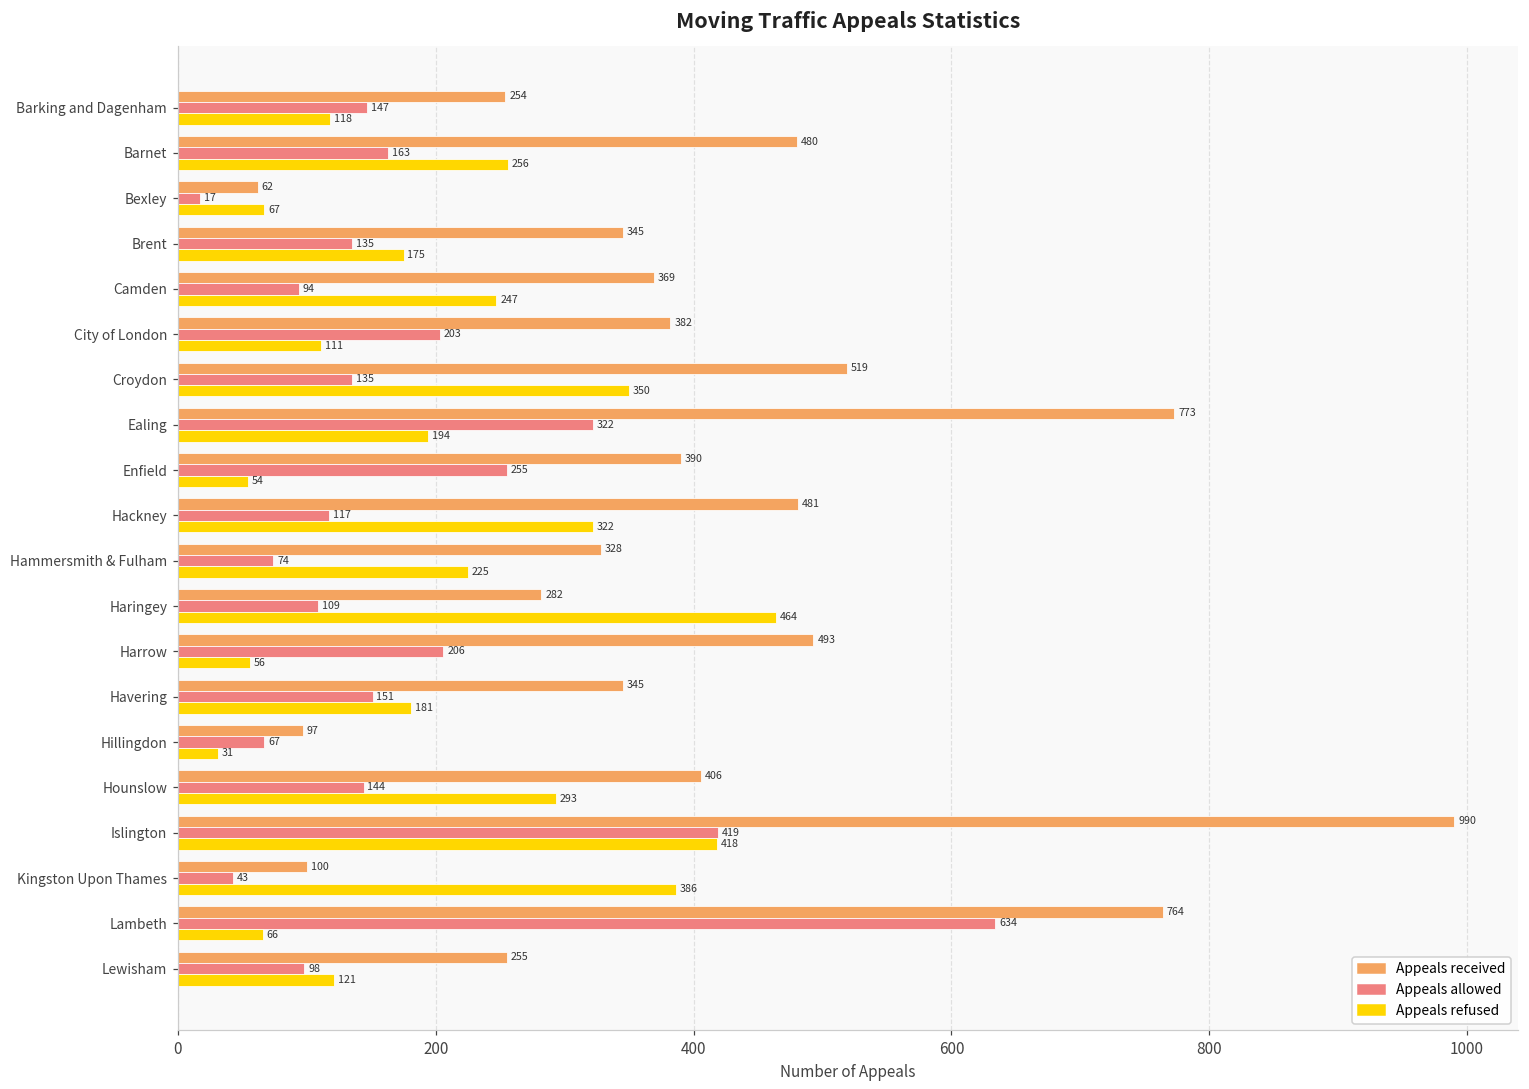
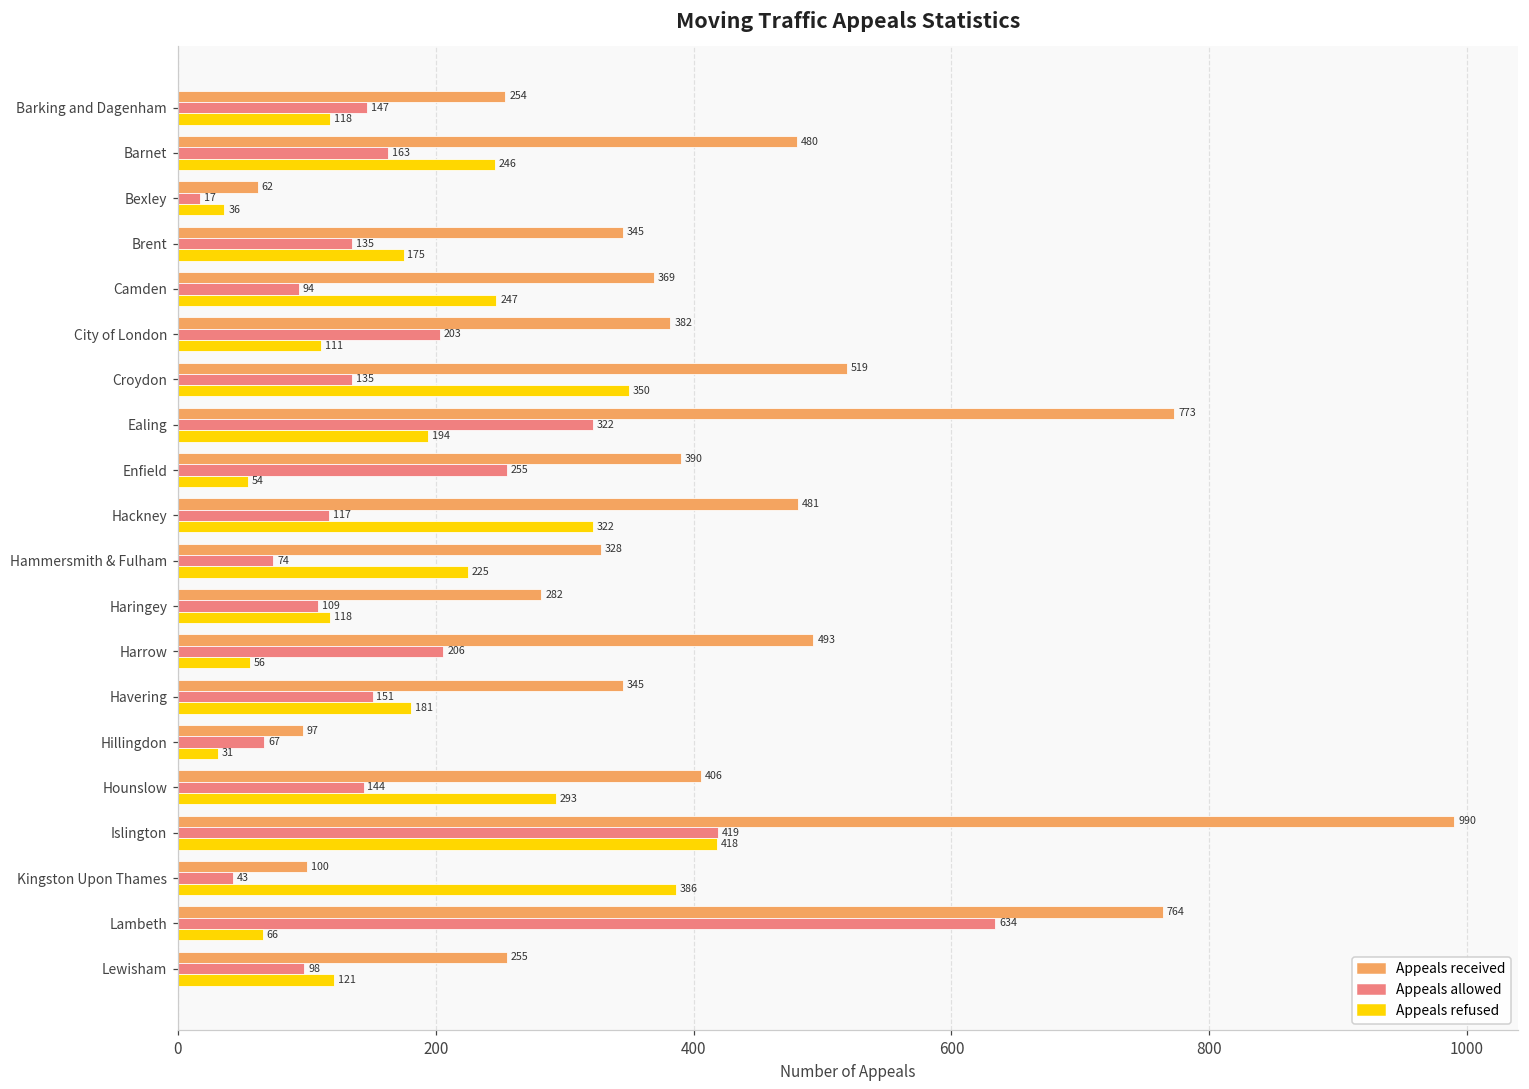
  {
    "Appeals refused": {
      "Barking and Dagenham": 118,
-     "Barnet": 256,
-     "Bexley": 67,
+     "Barnet": 246,
+     "Bexley": 36,
      "Brent": 175,
      "Camden": 247,
      "City of London": 111,
      "Croydon": 350,
      "Ealing": 194,
      "Enfield": 54,
      "Hackney": 322,
      "Hammersmith & Fulham": 225,
-     "Haringey": 464,
+     "Haringey": 118,
      "Harrow": 56,
      "Havering": 181,
      "Hillingdon": 31,
      "Hounslow": 293,
      "Islington": 418,
      "Kingston Upon Thames": 386,
      "Lambeth": 66,
      "Lewisham": 121
    }
  }
